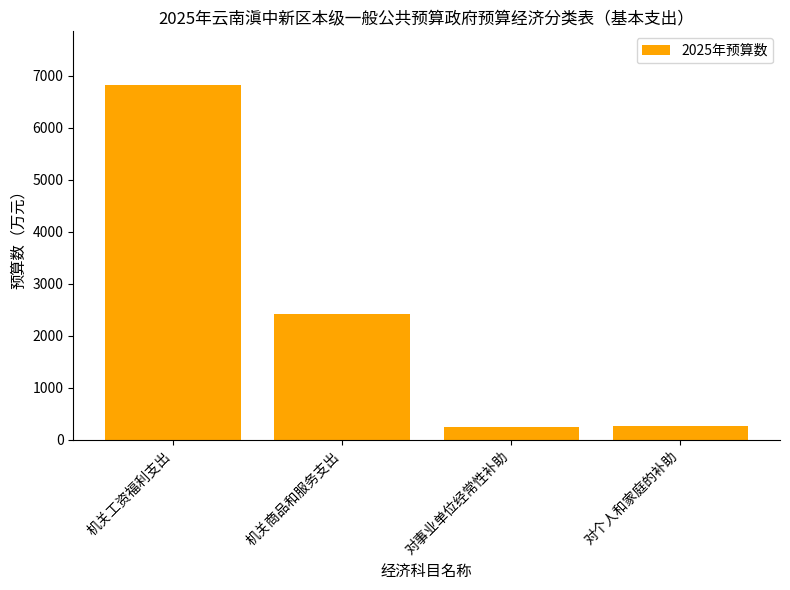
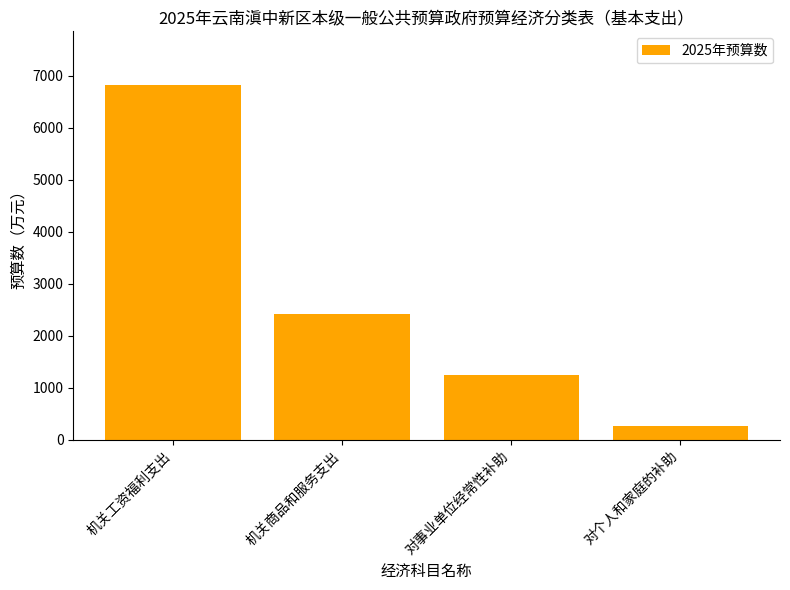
  {
    "机关工资福利支出": 6800,
    "机关商品和服务支出": 2400,
-   "对事业单位经常性补助": 200,
+   "对事业单位经常性补助": 1200,
    "对个人和家庭的补助": 300
  }
